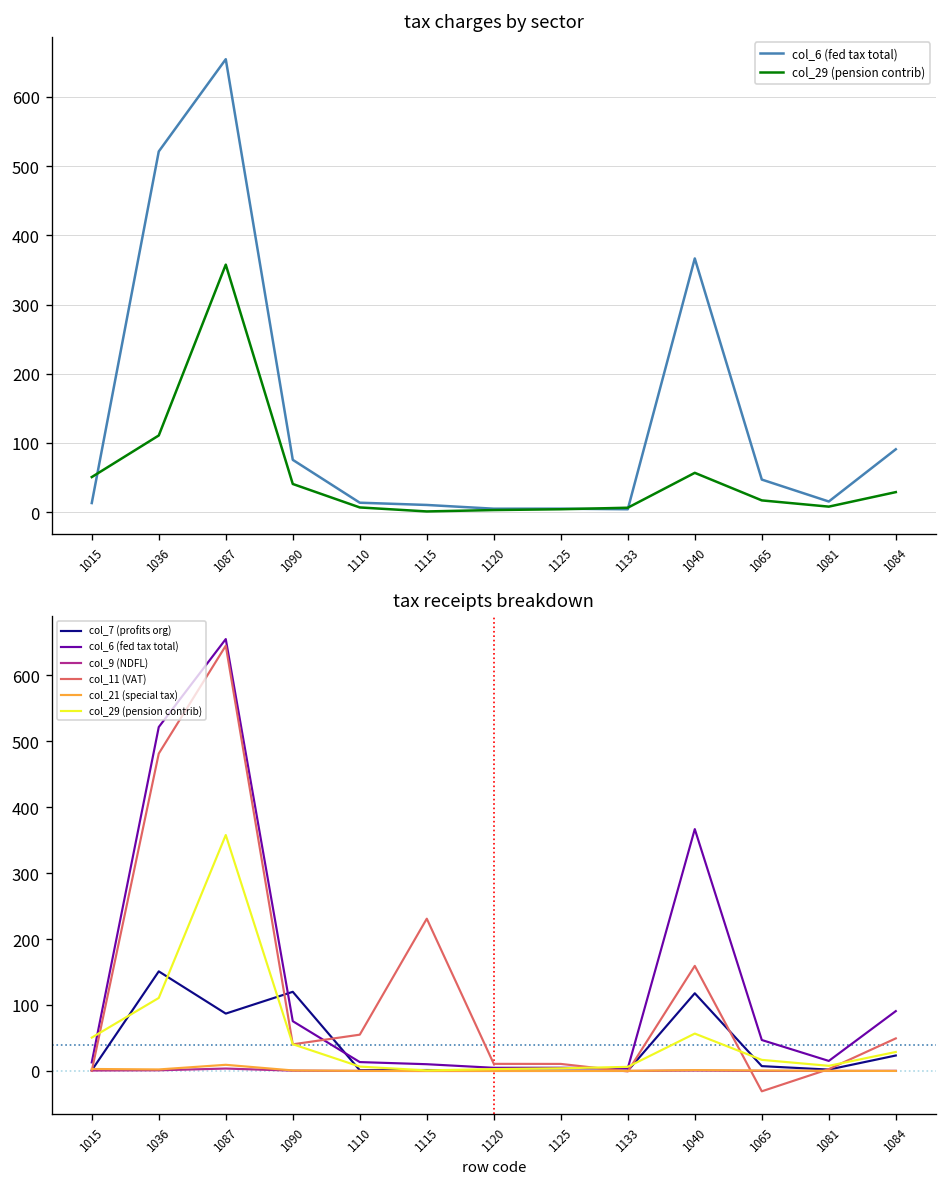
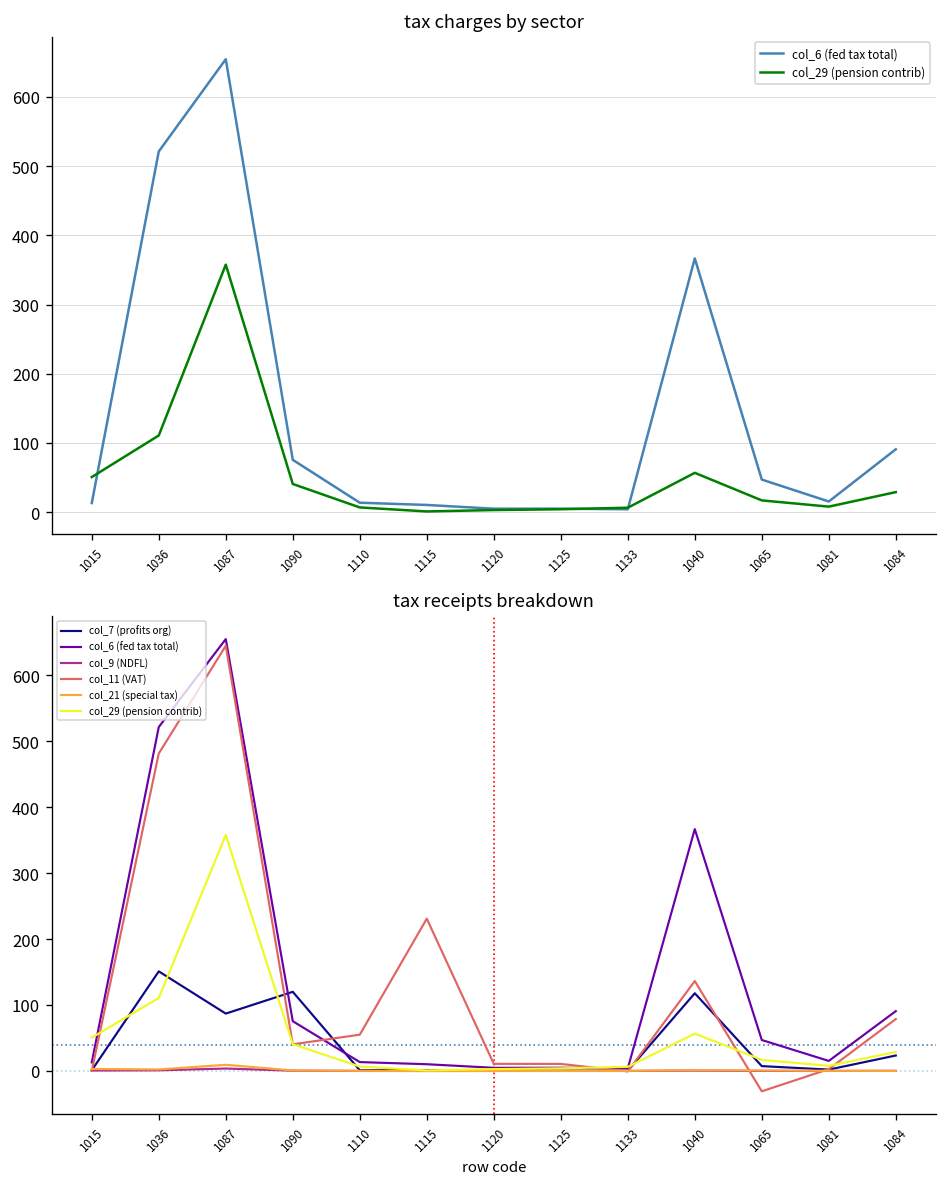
  {
    "tax receipts breakdown": {
      "col_7 (profits org)": {
        "1036": 150,
        "1087": 90,
        "1090": 120,
        "1040": 120,
        "1065": 10,
        "1084": 20
      },
      "col_6 (fed tax total)": {
        "1015": 10,
        "1036": 520,
        "1087": 650,
        "1090": 80,
        "1110": 10,
        "1115": 10,
        "1040": 370,
        "1065": 50,
        "1081": 20,
        "1084": 90
      },
      "col_9 (NDFL)": {
        "1087": 0
      },
      "col_11 (VAT)": {
        "1036": 480,
        "1087": 640,
        "1110": 60,
        "1115": 230,
        "1120": 10,
        "1125": 10,
-       "1040": 160,
+       "1040": 140,
        "1065": -30,
-       "1084": 50
+       "1084": 80
      },
      "col_21 (special tax)": {
        "1087": 10
      },
      "col_29 (pension contrib)": {
        "1015": 50,
        "1036": 110,
        "1087": 360,
        "1110": 10,
        "1040": 60,
        "1065": 20,
        "1081": 10,
        "1084": 30
      }
    }
  }
